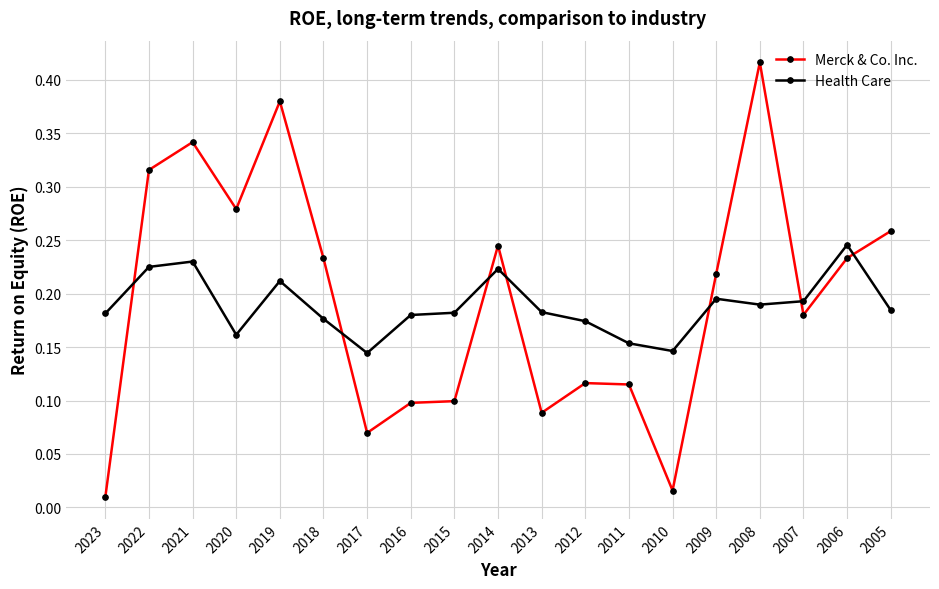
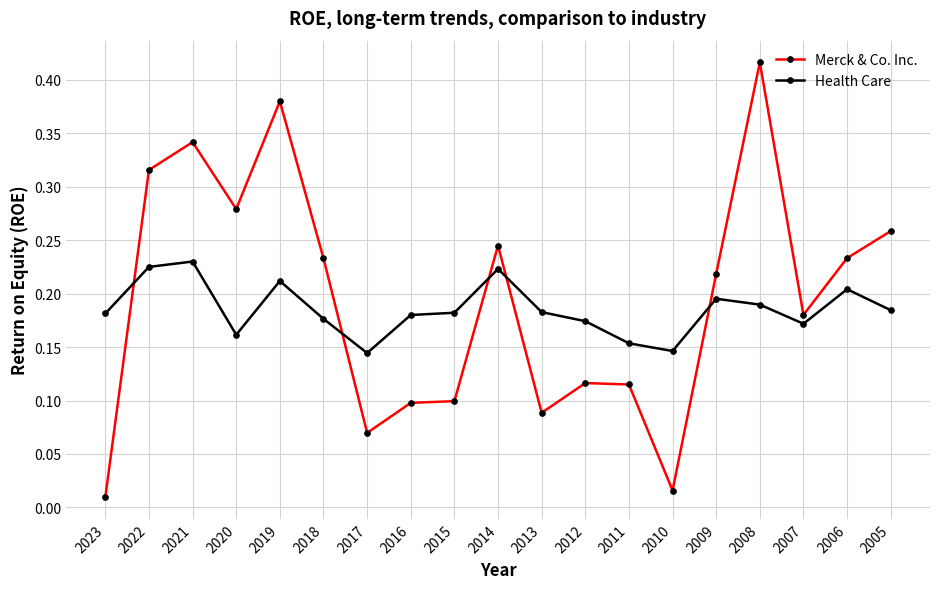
  {
    "Merck & Co. Inc.": {
      "2023": 0.010,
      "2022": 0.316,
      "2021": 0.342,
      "2020": 0.279,
      "2019": 0.380,
      "2018": 0.233,
      "2017": 0.070,
      "2016": 0.098,
      "2015": 0.099,
      "2014": 0.245,
      "2013": 0.089,
      "2012": 0.116,
      "2011": 0.115,
      "2010": 0.016,
      "2009": 0.219,
      "2008": 0.416,
      "2007": 0.180,
      "2006": 0.233,
      "2005": 0.259
    },
    "Health Care": {
      "2023": 0.181,
      "2022": 0.225,
      "2021": 0.230,
      "2020": 0.162,
      "2019": 0.212,
      "2018": 0.176,
      "2017": 0.144,
      "2016": 0.180,
      "2015": 0.182,
      "2014": 0.223,
      "2013": 0.183,
      "2012": 0.174,
      "2011": 0.154,
      "2010": 0.146,
      "2009": 0.195,
      "2008": 0.190,
-     "2007": 0.193,
-     "2006": 0.246,
+     "2007": 0.172,
+     "2006": 0.204,
      "2005": 0.185
    }
  }
